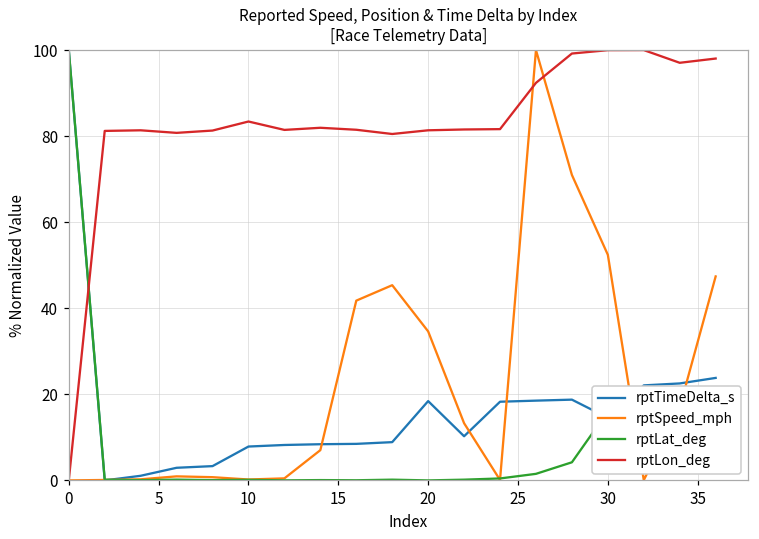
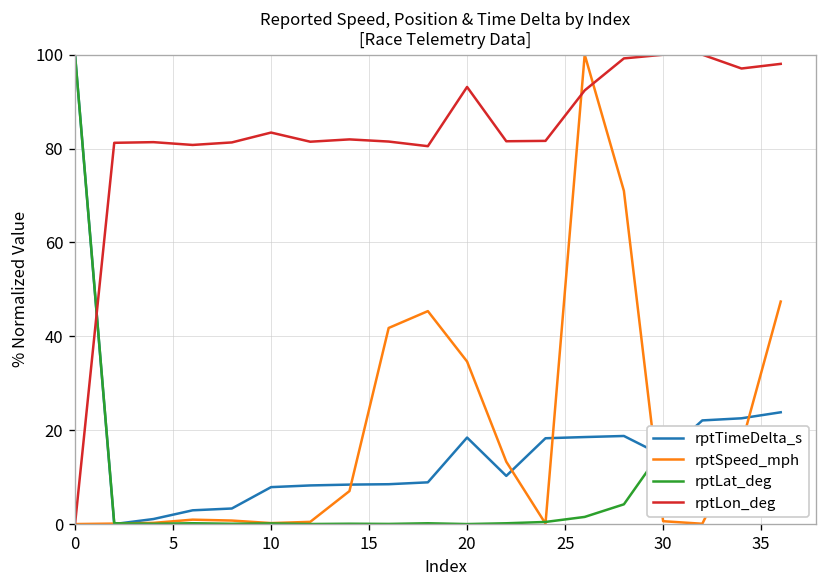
  {
    "rptTimeDelta_s": {
      "10": 8,
      "20": 18
    },
    "rptSpeed_mph": {
      "20": 35,
-     "30": 52
+     "30": 1
    },
    "rptLat_deg": {
      "20": 0
    },
    "rptLon_deg": {
      "10": 83,
-     "20": 81,
+     "20": 93,
      "30": 100
    }
  }
